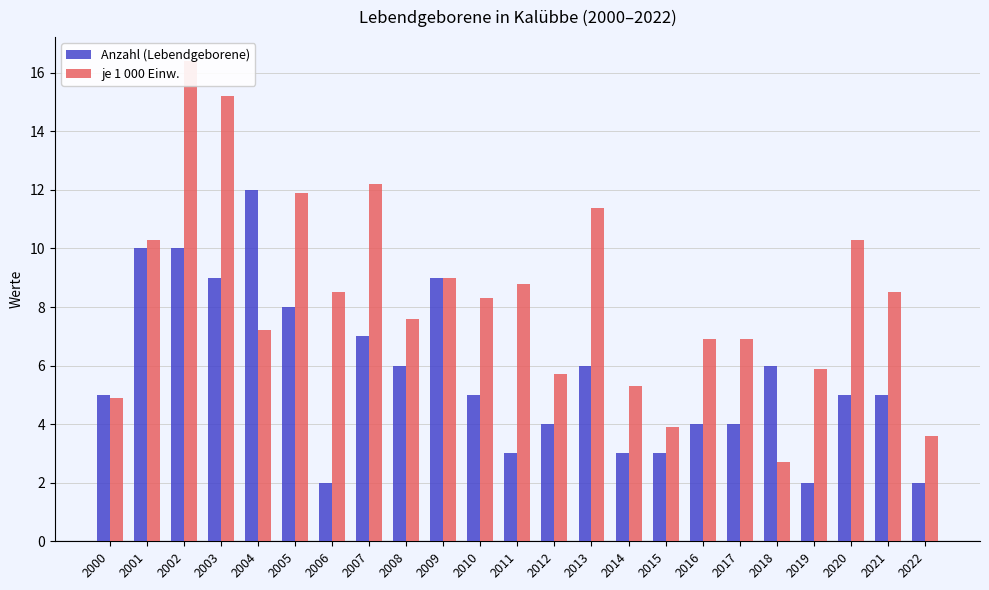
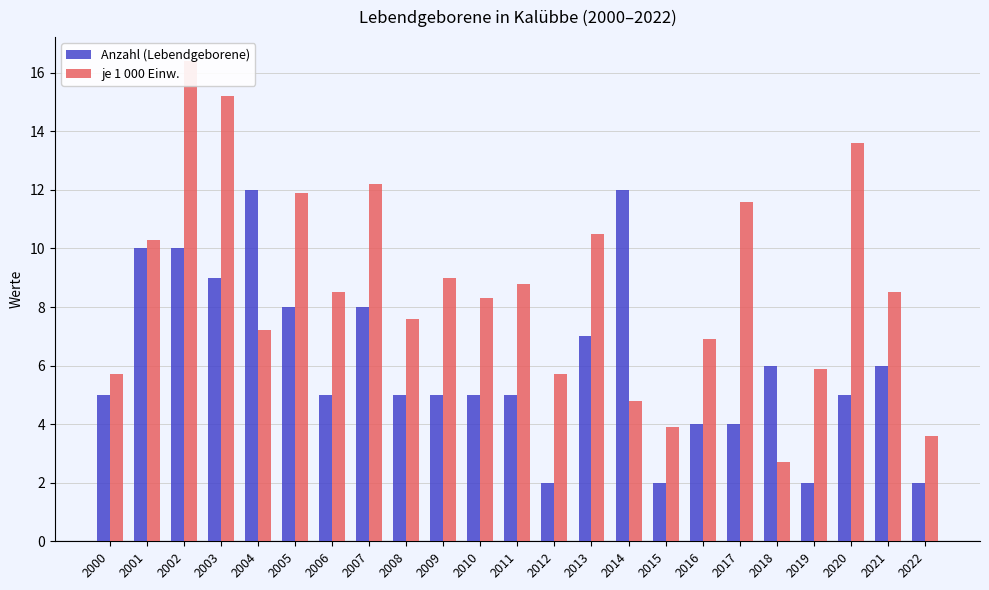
  {
    "Anzahl (Lebendgeborene)": {
      "2000": 5,
      "2001": 10,
      "2002": 10,
      "2003": 9,
      "2004": 12,
      "2005": 8,
-     "2006": 2,
-     "2007": 7,
-     "2008": 6,
-     "2009": 9,
+     "2006": 5,
+     "2007": 8,
+     "2008": 5,
+     "2009": 5,
      "2010": 5,
-     "2011": 3,
-     "2012": 4,
-     "2013": 6,
-     "2014": 3,
-     "2015": 3,
+     "2011": 5,
+     "2012": 2,
+     "2013": 7,
+     "2014": 12,
+     "2015": 2,
      "2016": 4,
      "2017": 4,
      "2018": 6,
      "2019": 2,
      "2020": 5,
-     "2021": 5,
+     "2021": 6,
      "2022": 2
    },
    "je 1 000 Einw.": {
-     "2000": 4.9,
+     "2000": 5.7,
      "2001": 10.3,
      "2003": 15.2,
      "2004": 7.2,
      "2005": 11.9,
      "2006": 8.5,
      "2007": 12.2,
      "2008": 7.6,
      "2009": 9.0,
      "2010": 8.3,
      "2011": 8.8,
      "2012": 5.7,
-     "2013": 11.4,
-     "2014": 5.3,
+     "2013": 10.5,
+     "2014": 4.8,
      "2015": 3.9,
      "2016": 6.9,
-     "2017": 6.9,
+     "2017": 11.6,
      "2018": 2.7,
      "2019": 5.9,
-     "2020": 10.3,
+     "2020": 13.6,
      "2021": 8.5,
      "2022": 3.6
    }
  }
